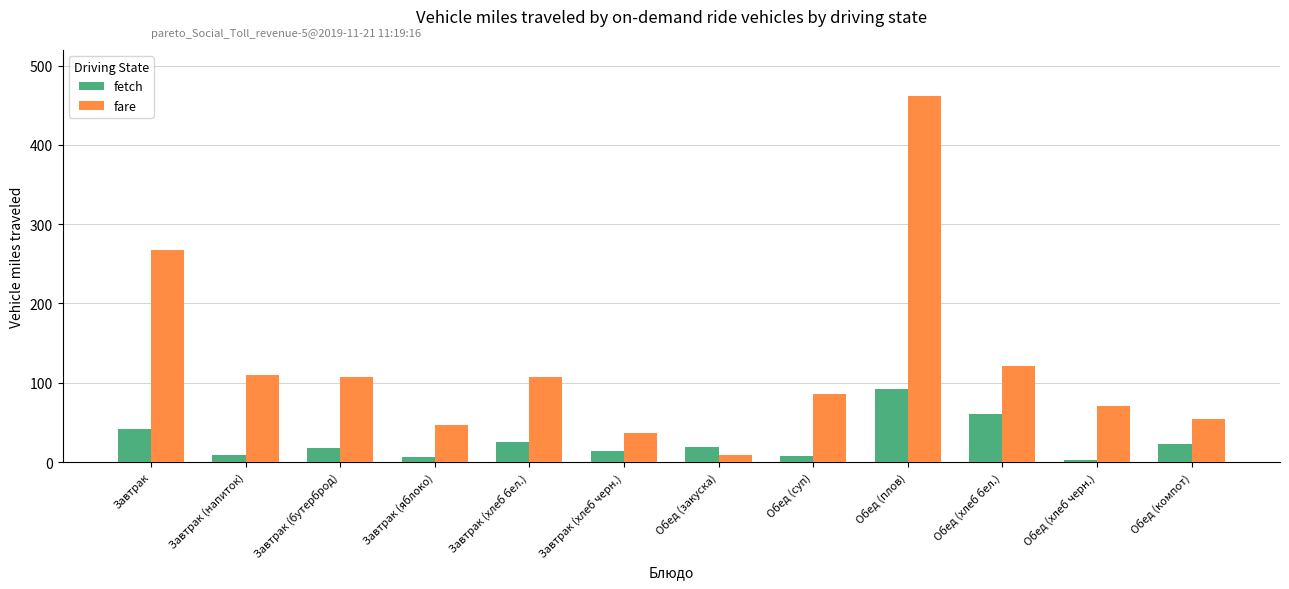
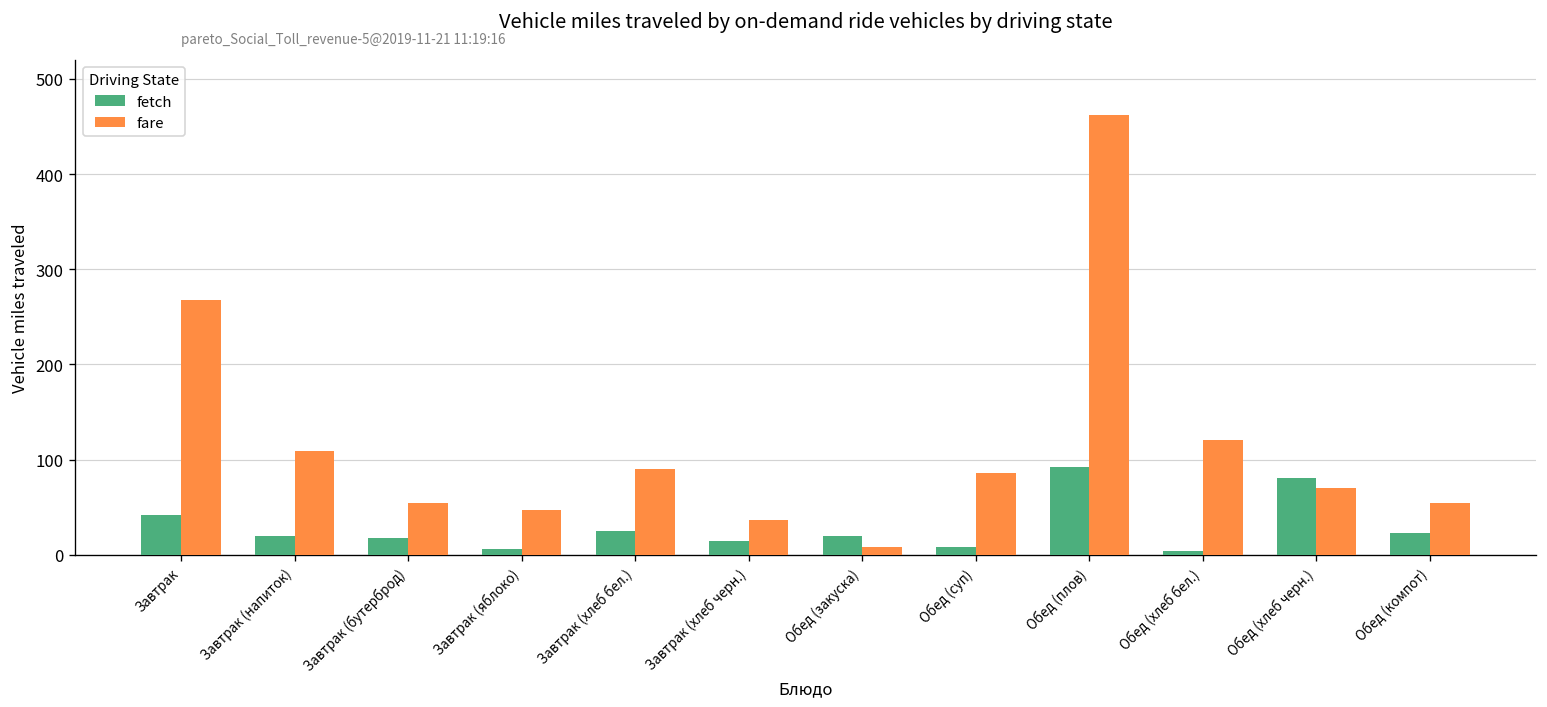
  {
    "fetch": {
      "Завтрак": 40,
-     "Завтрак (напиток)": 10,
+     "Завтрак (напиток)": 20,
      "Завтрак (бутерброд)": 20,
      "Завтрак (яблоко)": 10,
      "Завтрак (хлеб бел.)": 20,
      "Завтрак (хлеб черн.)": 10,
      "Обед (закуска)": 20,
      "Обед (суп)": 10,
      "Обед (плов)": 90,
-     "Обед (хлеб бел.)": 60,
-     "Обед (хлеб черн.)": 0,
+     "Обед (хлеб бел.)": 0,
+     "Обед (хлеб черн.)": 80,
      "Обед (компот)": 20
    },
    "fare": {
      "Завтрак": 270,
      "Завтрак (напиток)": 110,
-     "Завтрак (бутерброд)": 110,
+     "Завтрак (бутерброд)": 50,
      "Завтрак (яблоко)": 50,
-     "Завтрак (хлеб бел.)": 110,
+     "Завтрак (хлеб бел.)": 90,
      "Завтрак (хлеб черн.)": 40,
      "Обед (закуска)": 10,
      "Обед (суп)": 90,
      "Обед (плов)": 460,
      "Обед (хлеб бел.)": 120,
      "Обед (хлеб черн.)": 70,
      "Обед (компот)": 50
    }
  }
